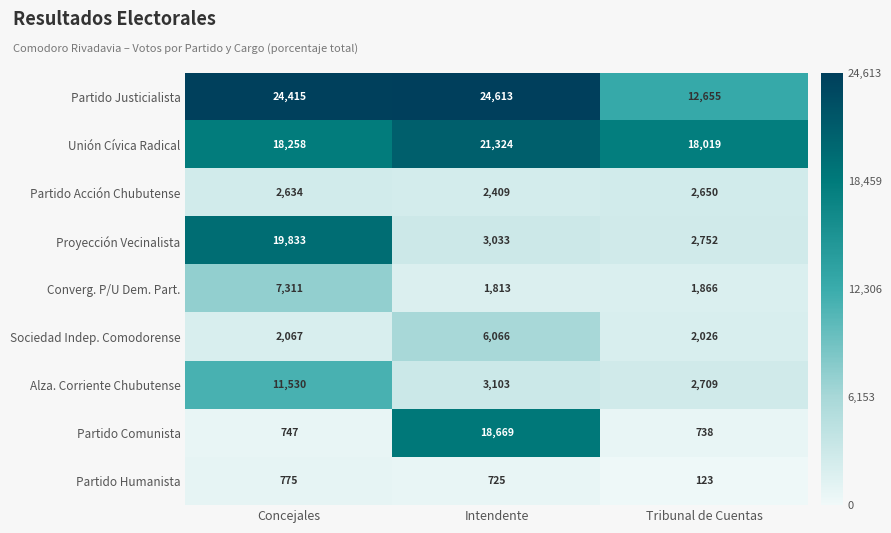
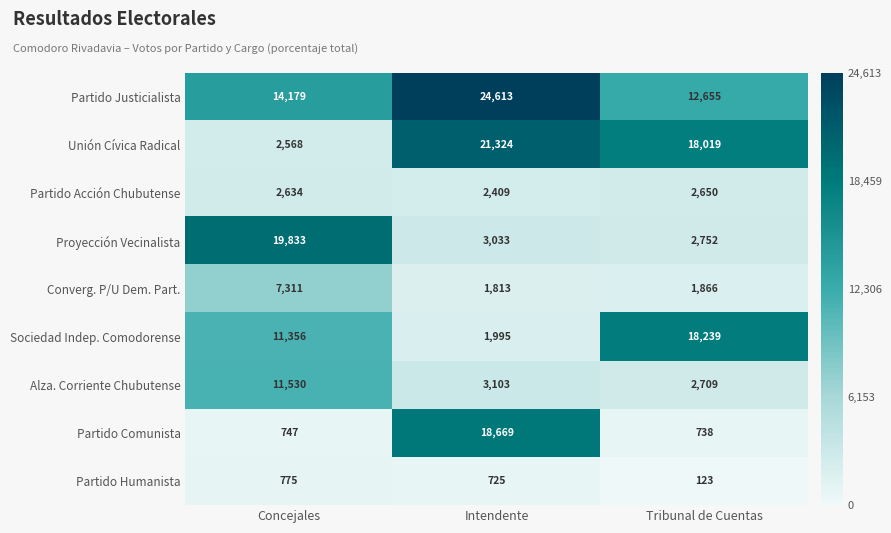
  {
    "Partido Justicialista": {
-     "Concejales": "24,415",
+     "Concejales": "14,179",
      "Intendente": "24,613",
      "Tribunal de Cuentas": "12,655"
    },
    "Unión Cívica Radical": {
-     "Concejales": "18,258",
+     "Concejales": "2,568",
      "Intendente": "21,324",
      "Tribunal de Cuentas": "18,019"
    },
    "Partido Acción Chubutense": {
      "Concejales": "2,634",
      "Intendente": "2,409",
      "Tribunal de Cuentas": "2,650"
    },
    "Proyección Vecinalista": {
      "Concejales": "19,833",
      "Intendente": "3,033",
      "Tribunal de Cuentas": "2,752"
    },
    "Converg. P/U Dem. Part.": {
      "Concejales": "7,311",
      "Intendente": "1,813",
      "Tribunal de Cuentas": "1,866"
    },
    "Sociedad Indep. Comodorense": {
-     "Concejales": "2,067",
-     "Intendente": "6,066",
-     "Tribunal de Cuentas": "2,026"
+     "Concejales": "11,356",
+     "Intendente": "1,995",
+     "Tribunal de Cuentas": "18,239"
    },
    "Alza. Corriente Chubutense": {
      "Concejales": "11,530",
      "Intendente": "3,103",
      "Tribunal de Cuentas": "2,709"
    },
    "Partido Comunista": {
      "Concejales": "747",
      "Intendente": "18,669",
      "Tribunal de Cuentas": "738"
    },
    "Partido Humanista": {
      "Concejales": "775",
      "Intendente": "725",
      "Tribunal de Cuentas": "123"
    }
  }
